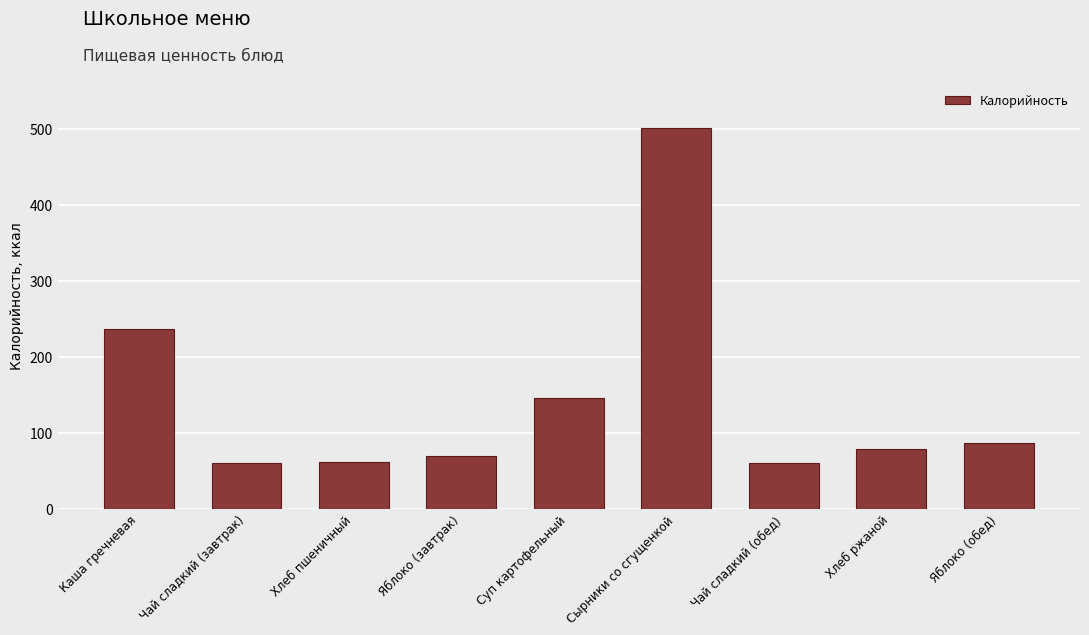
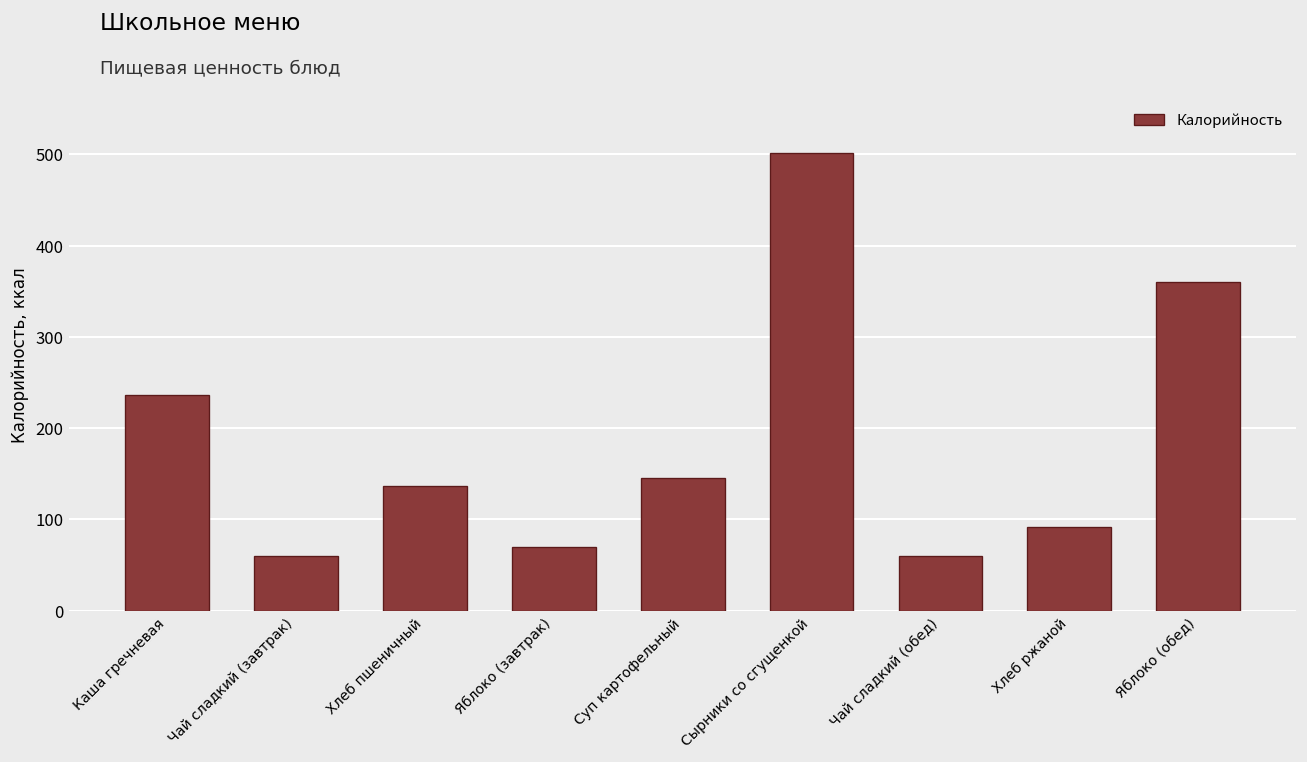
  {
    "Каша гречневая": 240,
    "Чай сладкий (завтрак)": 60,
-   "Хлеб пшеничный": 60,
+   "Хлеб пшеничный": 140,
    "Яблоко (завтрак)": 70,
    "Суп картофельный": 150,
    "Сырники со сгущенкой": 500,
    "Чай сладкий (обед)": 60,
-   "Хлеб ржаной": 80,
-   "Яблоко (обед)": 90
+   "Хлеб ржаной": 90,
+   "Яблоко (обед)": 360
  }
